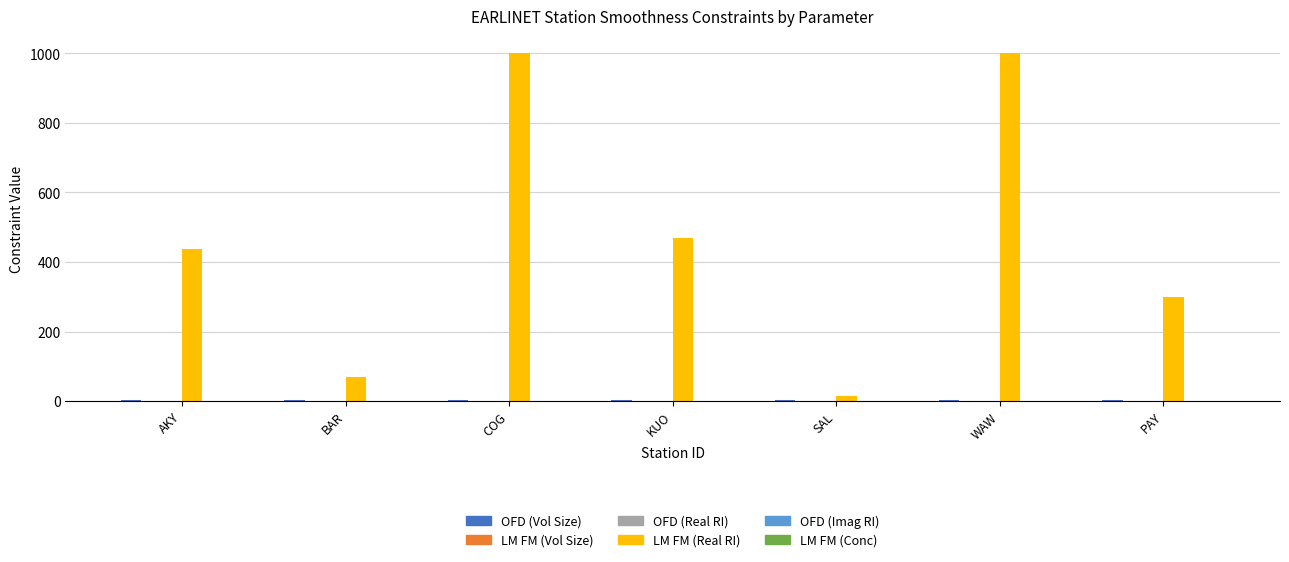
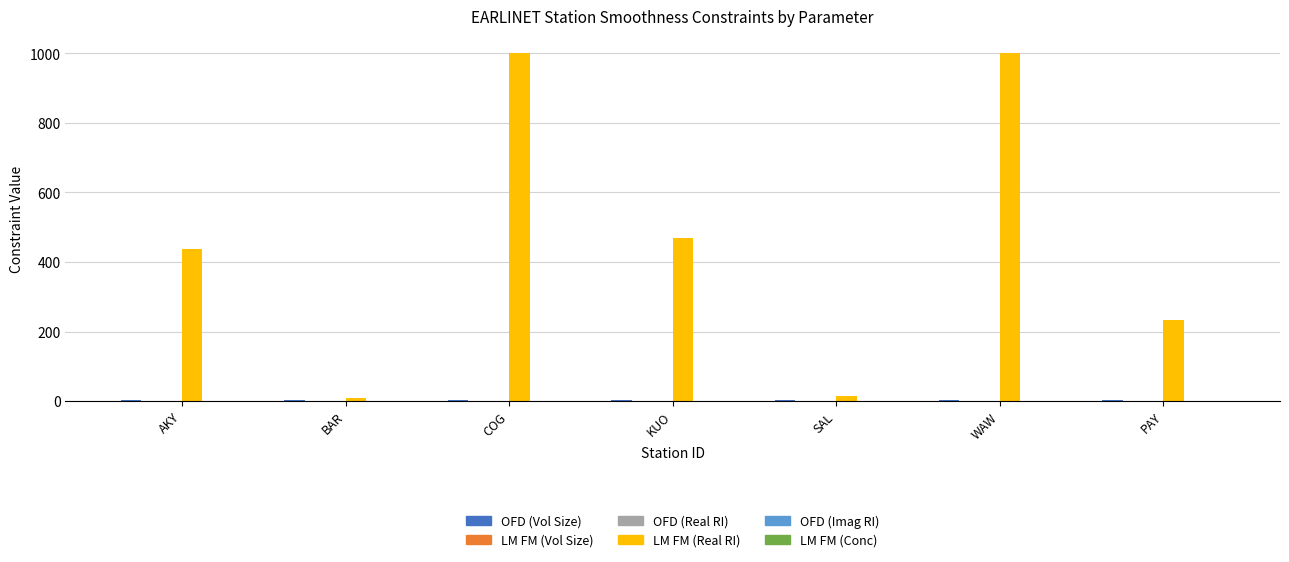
  {
    "LM FM (Real RI)": {
      "AKY": 440,
-     "BAR": 70,
+     "BAR": 10,
      "COG": 1000,
      "KUO": 470,
      "SAL": 20,
      "WAW": 1000,
-     "PAY": 300
+     "PAY": 230
    }
  }
